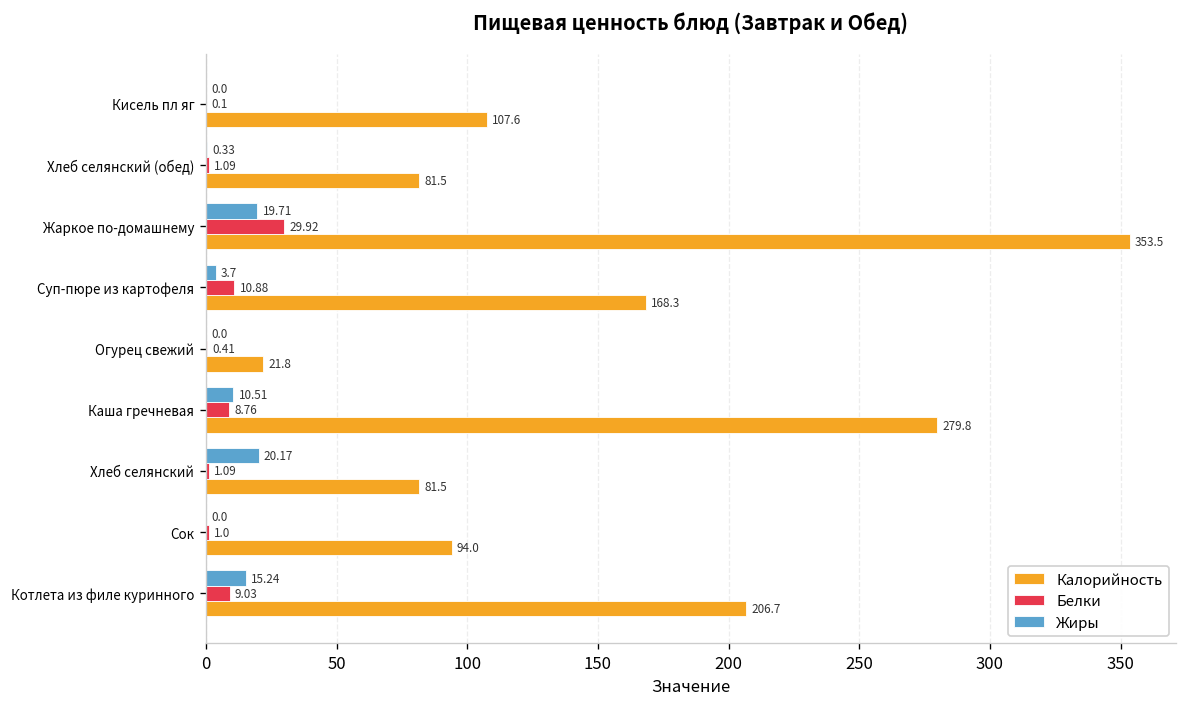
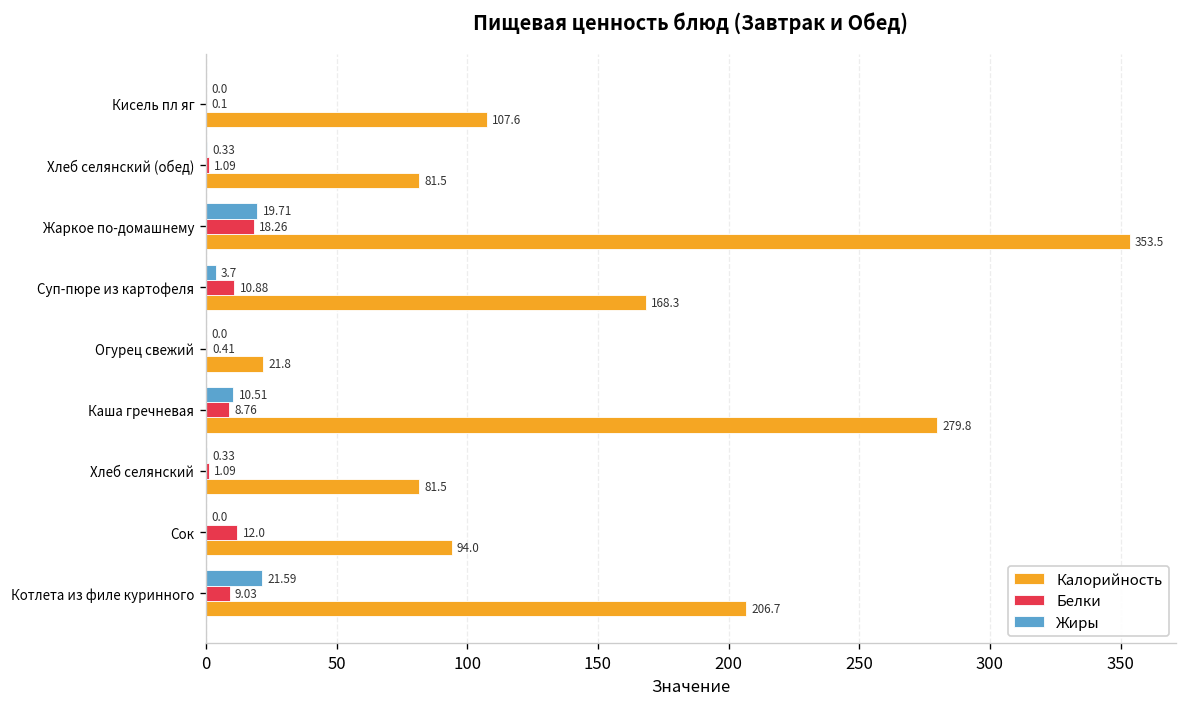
  {
    "Калорийность": {
      "Кисель пл яг": 107.6,
      "Хлеб селянский (обед)": 81.5,
      "Жаркое по-домашнему": 353.5,
      "Суп-пюре из картофеля": 168.3,
      "Огурец свежий": 21.8,
      "Каша гречневая": 279.8,
      "Хлеб селянский": 81.5,
      "Сок": 94.0,
      "Котлета из филе куринного": 206.7
    },
    "Белки": {
      "Кисель пл яг": 0.1,
      "Хлеб селянский (обед)": 1.09,
-     "Жаркое по-домашнему": 29.92,
+     "Жаркое по-домашнему": 18.26,
      "Суп-пюре из картофеля": 10.88,
      "Огурец свежий": 0.41,
      "Каша гречневая": 8.76,
      "Хлеб селянский": 1.09,
-     "Сок": 1.0,
+     "Сок": 12.0,
      "Котлета из филе куринного": 9.03
    },
    "Жиры": {
      "Кисель пл яг": 0.0,
      "Хлеб селянский (обед)": 0.33,
      "Жаркое по-домашнему": 19.71,
      "Суп-пюре из картофеля": 3.7,
      "Огурец свежий": 0.0,
      "Каша гречневая": 10.51,
-     "Хлеб селянский": 20.17,
+     "Хлеб селянский": 0.33,
      "Сок": 0.0,
-     "Котлета из филе куринного": 15.24
+     "Котлета из филе куринного": 21.59
    }
  }
